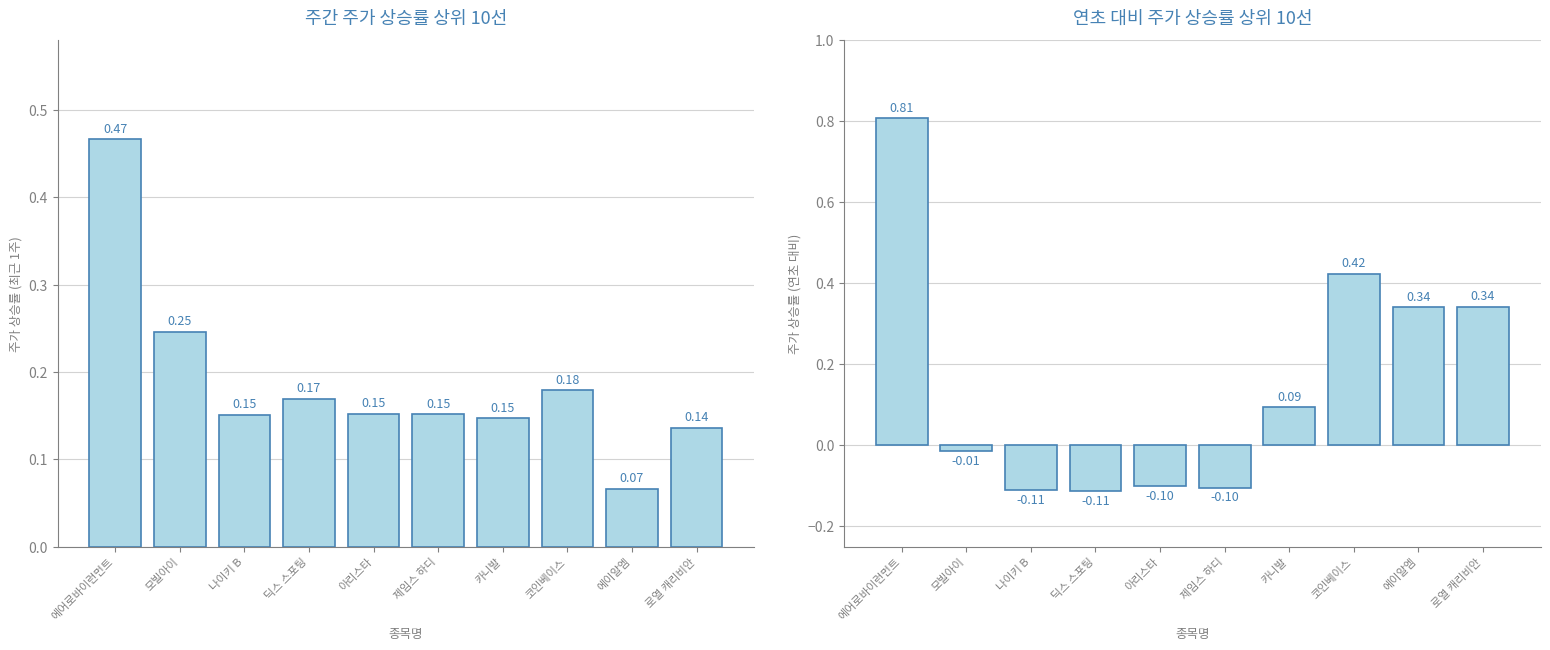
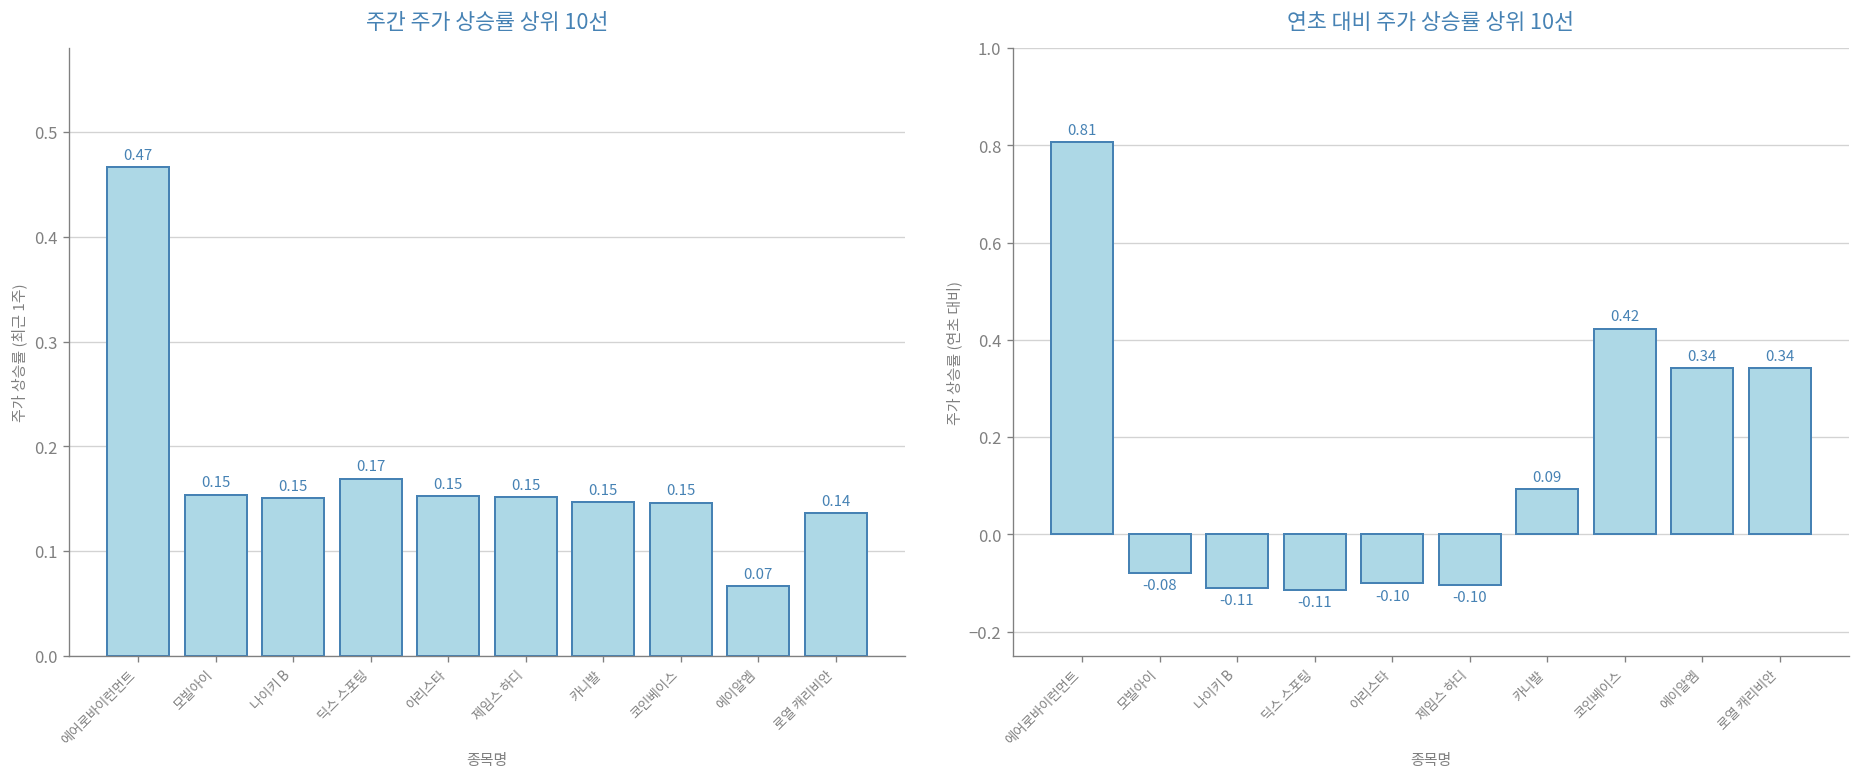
  {
    "주간 주가 상승률 상위 10선": {
      "에어로바이런먼트": 0.47,
-     "모빌아이": 0.25,
+     "모빌아이": 0.15,
      "나이키 B": 0.15,
      "딕스 스포팅": 0.17,
      "아리스타": 0.15,
      "제임스 하디": 0.15,
      "카니발": 0.15,
-     "코인베이스": 0.18,
+     "코인베이스": 0.15,
      "에이알엠": 0.07,
      "로열 캐리비안": 0.14
    },
    "연초 대비 주가 상승률 상위 10선": {
      "에어로바이런먼트": 0.81,
-     "모빌아이": -0.01,
+     "모빌아이": -0.08,
      "나이키 B": -0.11,
      "딕스 스포팅": -0.11,
      "아리스타": -0.10,
      "제임스 하디": -0.10,
      "카니발": 0.09,
      "코인베이스": 0.42,
      "에이알엠": 0.34,
      "로열 캐리비안": 0.34
    }
  }
